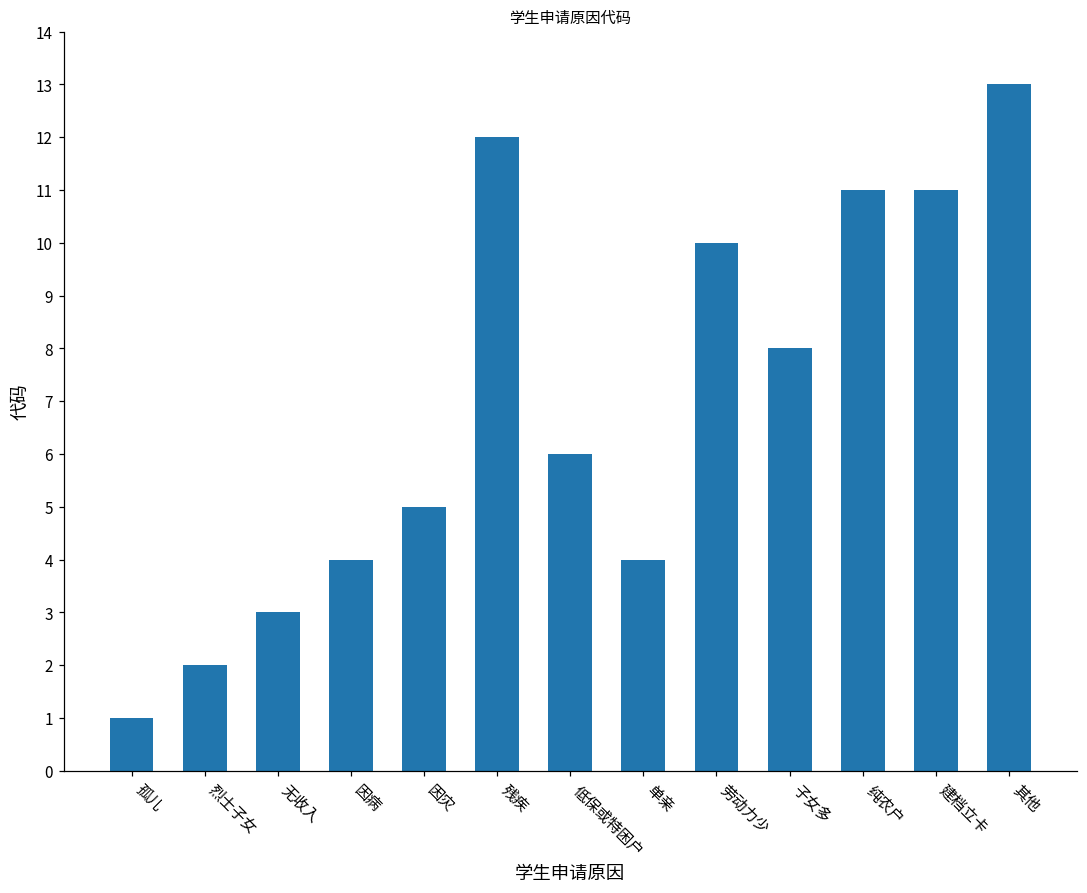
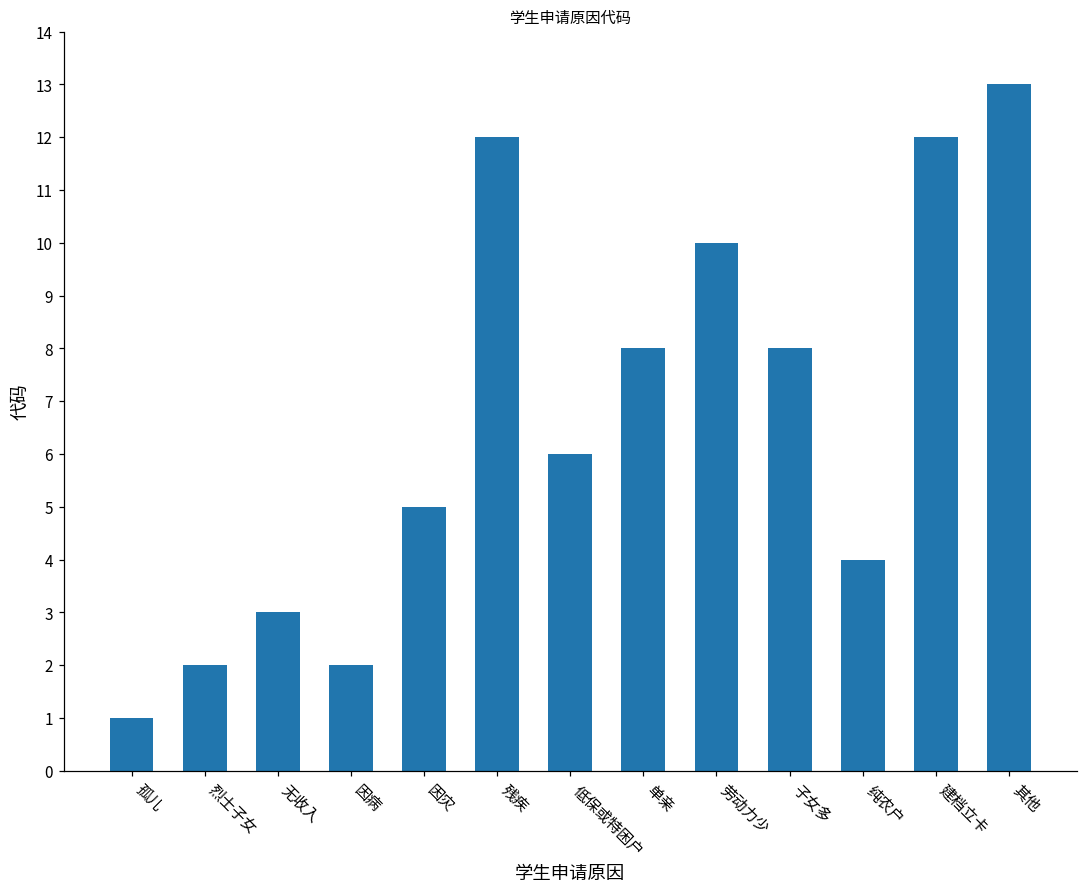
  {
    "孤儿": 1,
    "烈士子女": 2,
    "无收入": 3,
-   "因病": 4,
+   "因病": 2,
    "因灾": 5,
    "残疾": 12,
    "低保或特困户": 6,
-   "单亲": 4,
+   "单亲": 8,
    "劳动力少": 10,
    "子女多": 8,
-   "纯农户": 11,
-   "建档立卡": 11,
+   "纯农户": 4,
+   "建档立卡": 12,
    "其他": 13
  }
